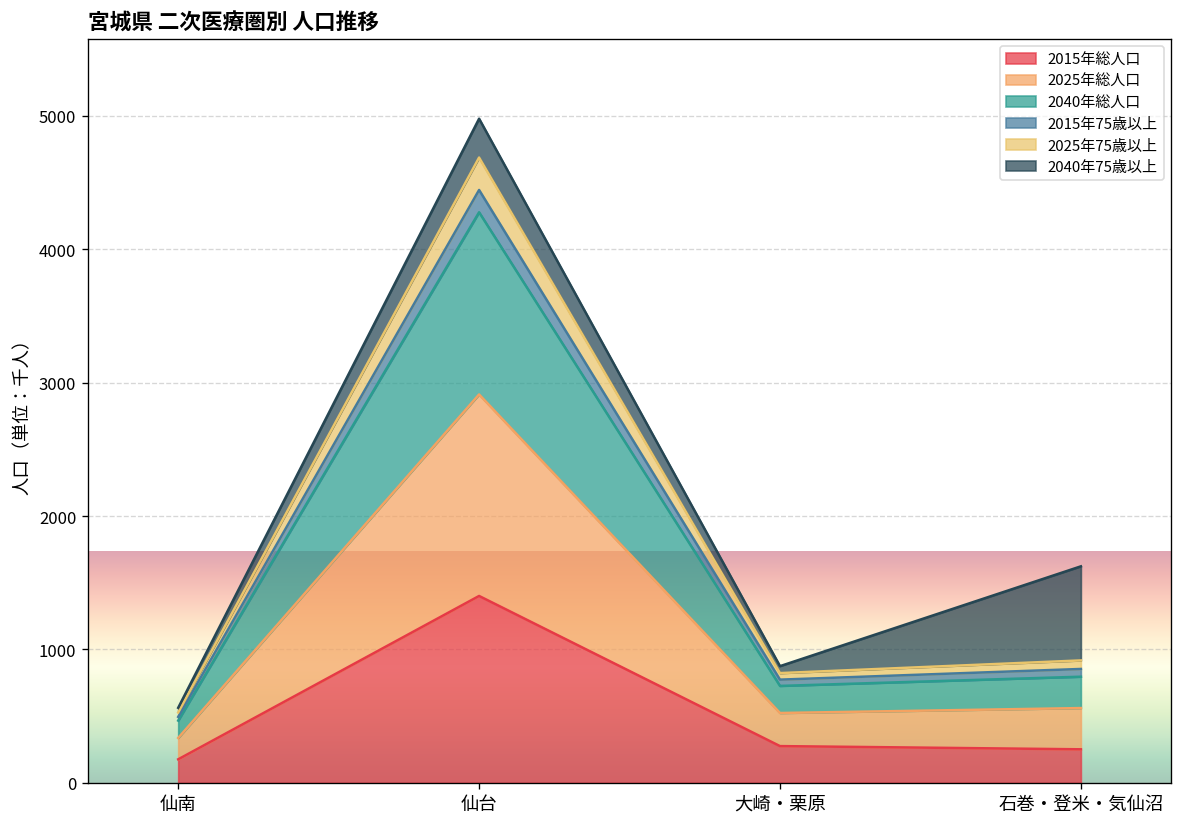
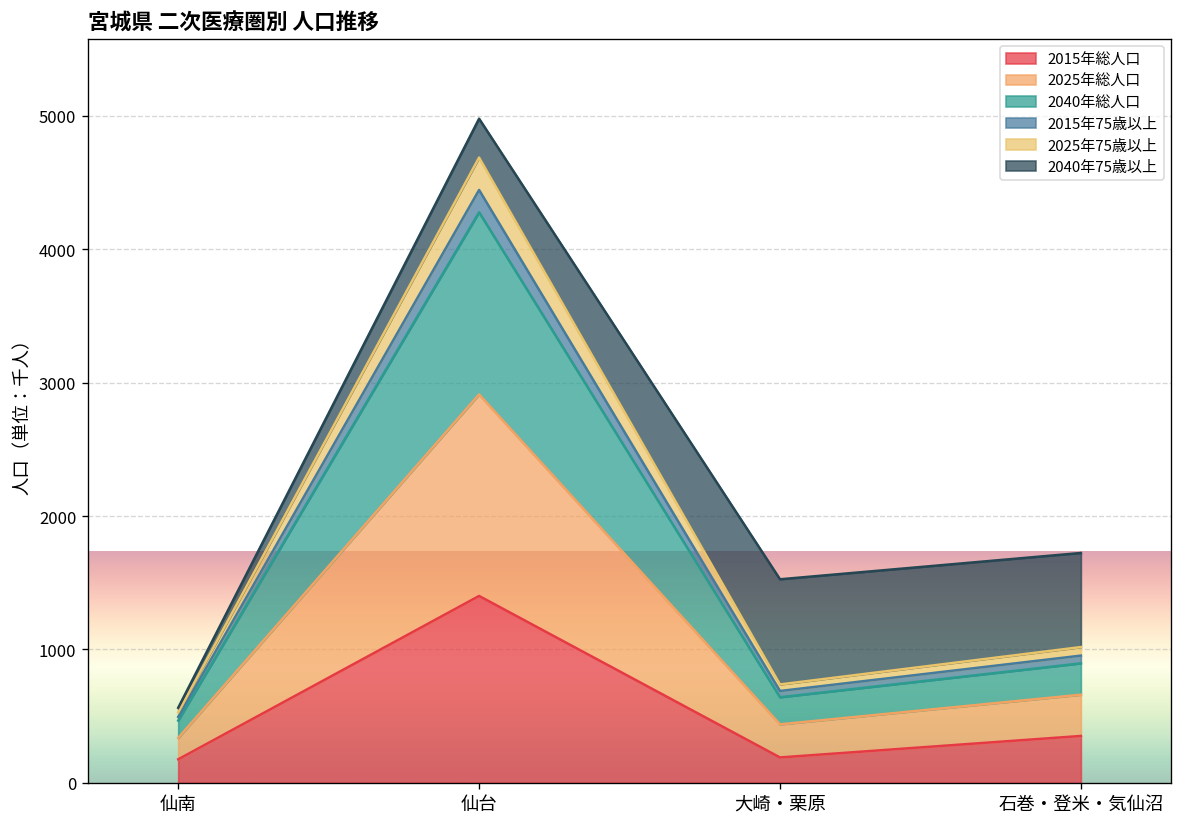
  {
    "2015年総人口": {
      "仙南": 180,
      "仙台": 1400,
-     "大崎・栗原": 280,
-     "石巻・登米・気仙沼": 250
+     "大崎・栗原": 190,
+     "石巻・登米・気仙沼": 350
    },
    "2040年75歳以上": {
      "仙南": 40,
      "仙台": 290,
-     "大崎・栗原": 50,
+     "大崎・栗原": 790,
      "石巻・登米・気仙沼": 710
    }
  }
